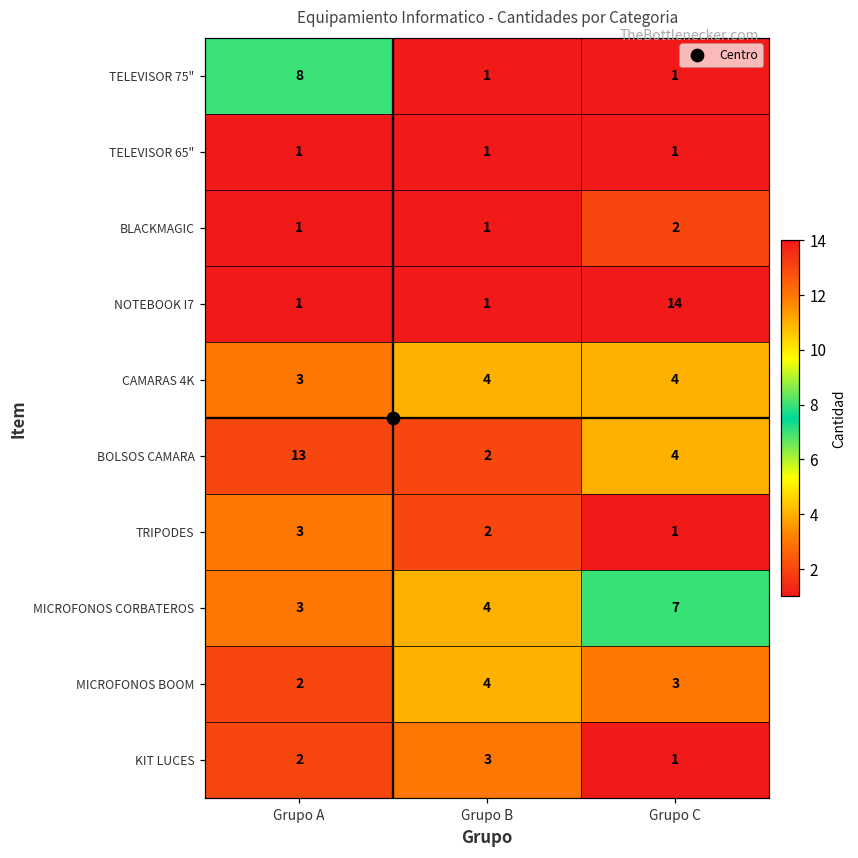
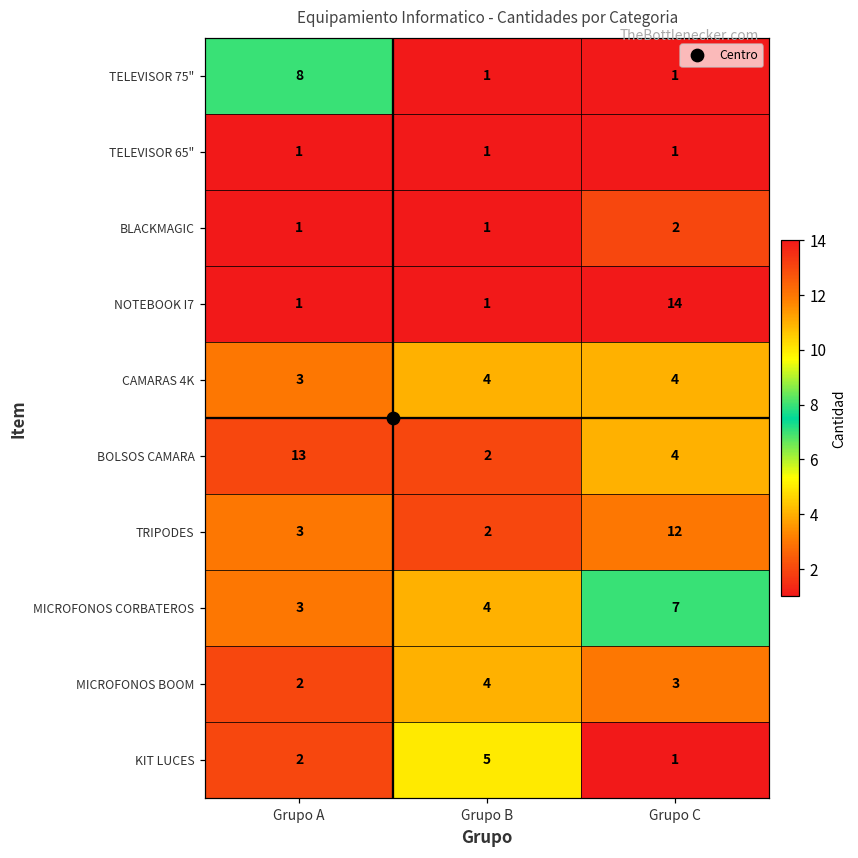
  {
    "TELEVISOR 75\"": {
      "Grupo A": 8,
      "Grupo B": 1,
      "Grupo C": 1
    },
    "TELEVISOR 65\"": {
      "Grupo A": 1,
      "Grupo B": 1,
      "Grupo C": 1
    },
    "BLACKMAGIC": {
      "Grupo A": 1,
      "Grupo B": 1,
      "Grupo C": 2
    },
    "NOTEBOOK I7": {
      "Grupo A": 1,
      "Grupo B": 1,
      "Grupo C": 14
    },
    "CAMARAS 4K": {
      "Grupo A": 3,
      "Grupo B": 4,
      "Grupo C": 4
    },
    "BOLSOS CAMARA": {
      "Grupo A": 13,
      "Grupo B": 2,
      "Grupo C": 4
    },
    "TRIPODES": {
      "Grupo A": 3,
      "Grupo B": 2,
-     "Grupo C": 1
+     "Grupo C": 12
    },
    "MICROFONOS CORBATEROS": {
      "Grupo A": 3,
      "Grupo B": 4,
      "Grupo C": 7
    },
    "MICROFONOS BOOM": {
      "Grupo A": 2,
      "Grupo B": 4,
      "Grupo C": 3
    },
    "KIT LUCES": {
      "Grupo A": 2,
-     "Grupo B": 3,
+     "Grupo B": 5,
      "Grupo C": 1
    }
  }
